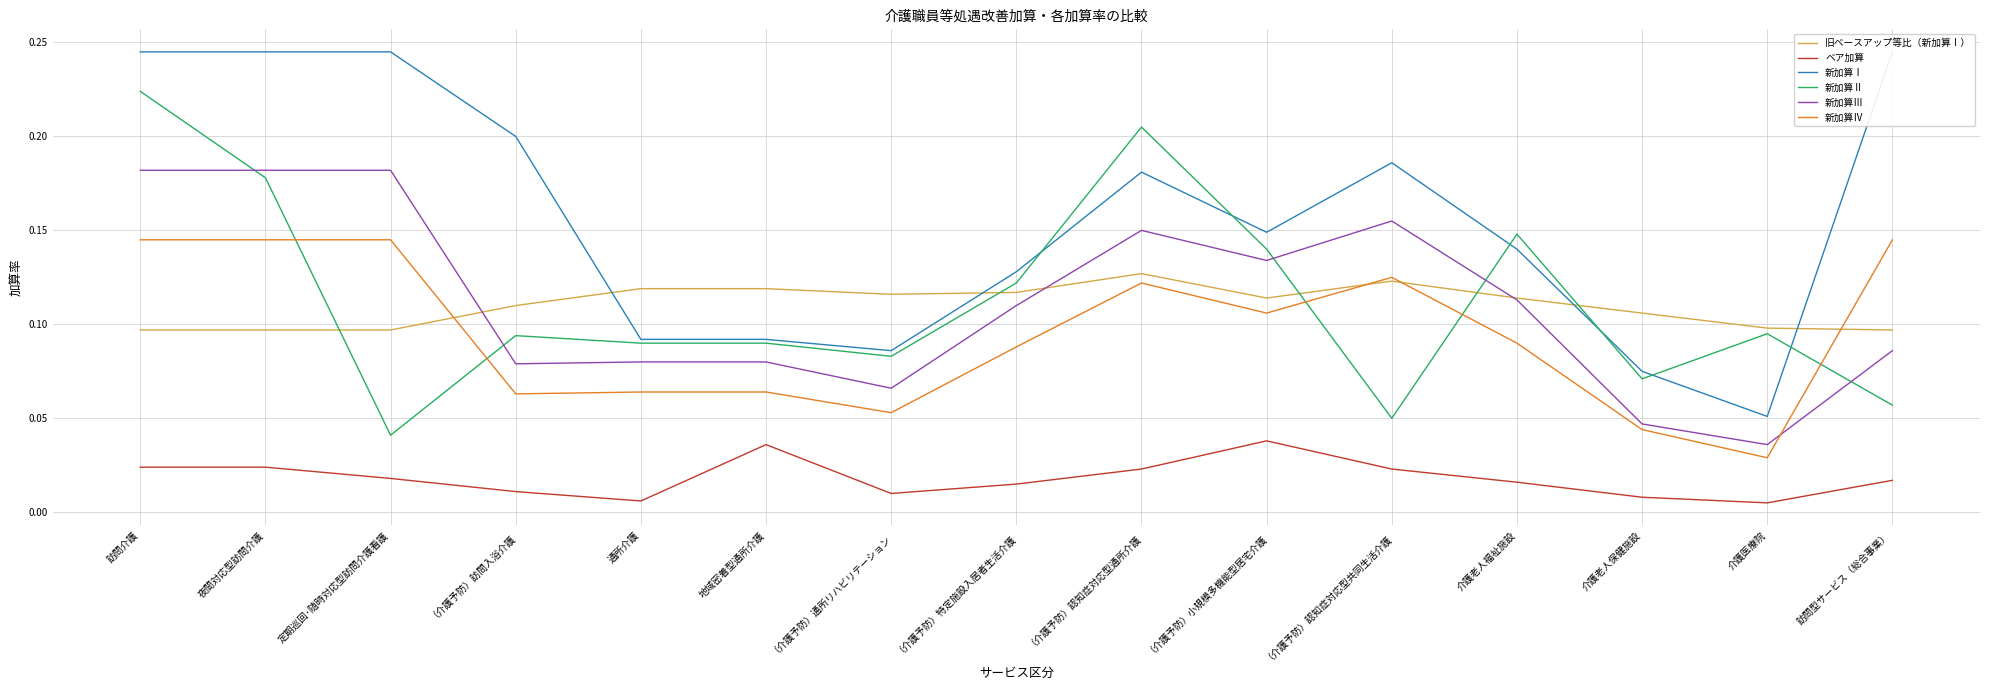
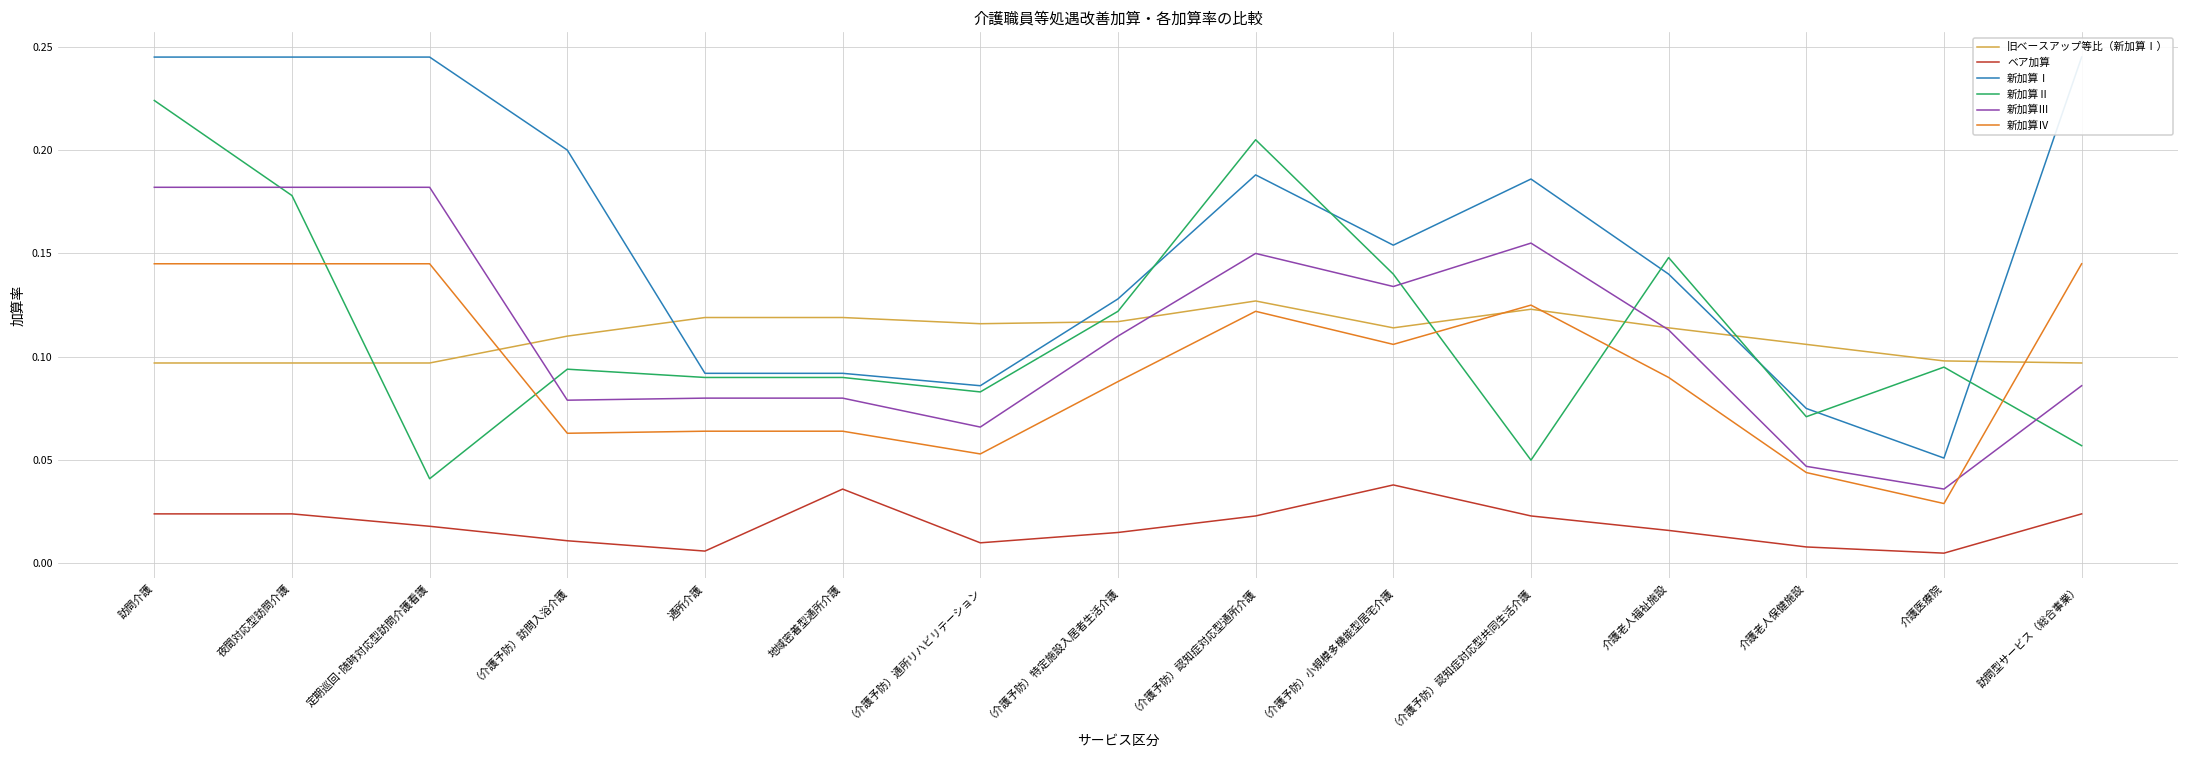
  {
    "ベア加算": {
      "訪問介護": 0.024,
      "夜間対応型訪問介護": 0.024,
      "定期巡回･随時対応型訪問介護看護": 0.018,
      "（介護予防）訪問入浴介護": 0.011,
      "通所介護": 0.006,
      "地域密着型通所介護": 0.036,
      "（介護予防）通所リハビリテーション": 0.010,
      "（介護予防）特定施設入居者生活介護": 0.015,
      "（介護予防）認知症対応型通所介護": 0.023,
      "（介護予防）小規模多機能型居宅介護": 0.038,
      "（介護予防）認知症対応型共同生活介護": 0.023,
      "介護老人福祉施設": 0.016,
      "介護老人保健施設": 0.008,
      "介護医療院": 0.005,
-     "訪問型サービス（総合事業）": 0.017
+     "訪問型サービス（総合事業）": 0.024
    },
    "新加算Ⅰ": {
      "訪問介護": 0.245,
      "夜間対応型訪問介護": 0.245,
      "定期巡回･随時対応型訪問介護看護": 0.245,
      "（介護予防）訪問入浴介護": 0.200,
      "通所介護": 0.092,
      "地域密着型通所介護": 0.092,
      "（介護予防）通所リハビリテーション": 0.086,
      "（介護予防）特定施設入居者生活介護": 0.128,
-     "（介護予防）認知症対応型通所介護": 0.181,
-     "（介護予防）小規模多機能型居宅介護": 0.149,
+     "（介護予防）認知症対応型通所介護": 0.188,
+     "（介護予防）小規模多機能型居宅介護": 0.154,
      "（介護予防）認知症対応型共同生活介護": 0.186,
      "介護老人福祉施設": 0.140,
      "介護老人保健施設": 0.075,
      "介護医療院": 0.051
    },
    "新加算Ⅱ": {
      "訪問介護": 0.224,
      "夜間対応型訪問介護": 0.178,
      "定期巡回･随時対応型訪問介護看護": 0.041,
      "（介護予防）訪問入浴介護": 0.094,
      "通所介護": 0.090,
      "地域密着型通所介護": 0.090,
      "（介護予防）通所リハビリテーション": 0.083,
      "（介護予防）特定施設入居者生活介護": 0.122,
      "（介護予防）認知症対応型通所介護": 0.205,
      "（介護予防）小規模多機能型居宅介護": 0.140,
      "（介護予防）認知症対応型共同生活介護": 0.050,
      "介護老人福祉施設": 0.148,
      "介護老人保健施設": 0.071,
      "介護医療院": 0.095,
      "訪問型サービス（総合事業）": 0.057
    },
    "新加算Ⅲ": {
      "訪問介護": 0.182,
      "夜間対応型訪問介護": 0.182,
      "定期巡回･随時対応型訪問介護看護": 0.182,
      "（介護予防）訪問入浴介護": 0.079,
      "通所介護": 0.080,
      "地域密着型通所介護": 0.080,
      "（介護予防）通所リハビリテーション": 0.066,
      "（介護予防）特定施設入居者生活介護": 0.110,
      "（介護予防）認知症対応型通所介護": 0.150,
      "（介護予防）小規模多機能型居宅介護": 0.134,
      "（介護予防）認知症対応型共同生活介護": 0.155,
      "介護老人保健施設": 0.047,
      "介護医療院": 0.036,
      "訪問型サービス（総合事業）": 0.086
    }
  }
